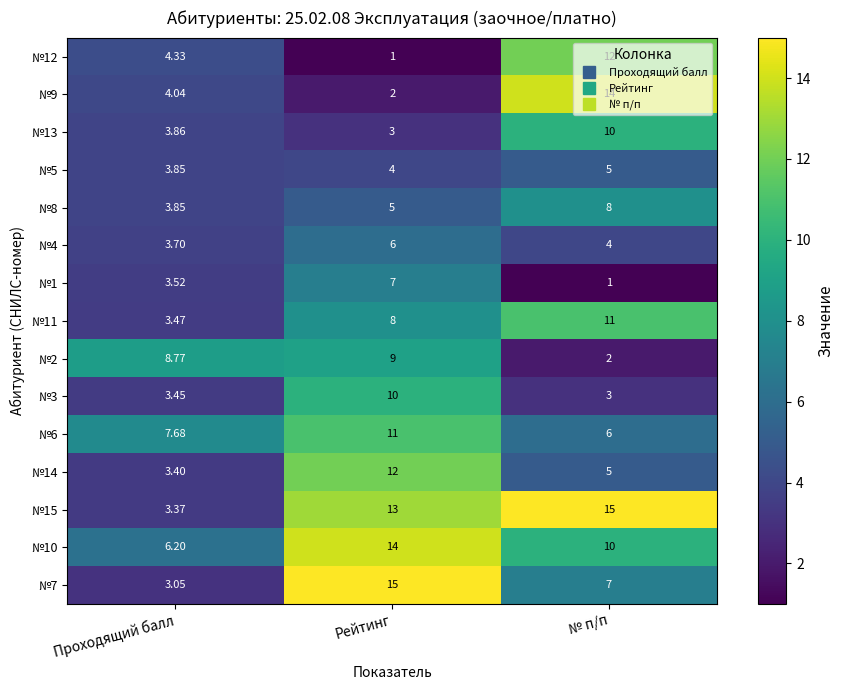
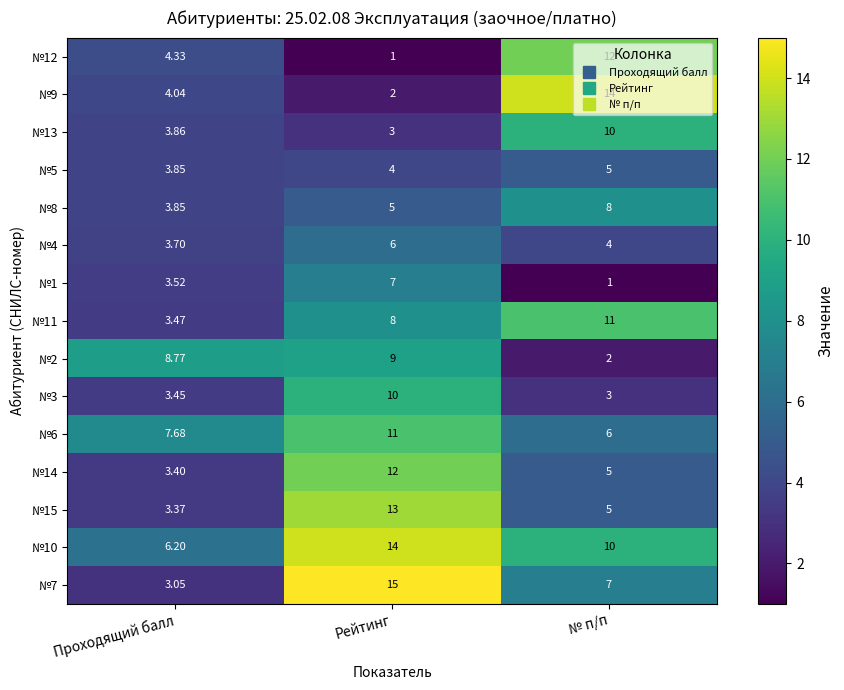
  {
    "№12": {
      "Проходящий балл": 4.33,
      "Рейтинг": 1
    },
    "№9": {
      "Проходящий балл": 4.04,
      "Рейтинг": 2
    },
    "№13": {
      "Проходящий балл": 3.86,
      "Рейтинг": 3,
      "№ п/п": 10
    },
    "№5": {
      "Проходящий балл": 3.85,
      "Рейтинг": 4,
      "№ п/п": 5
    },
    "№8": {
      "Проходящий балл": 3.85,
      "Рейтинг": 5,
      "№ п/п": 8
    },
    "№4": {
      "Проходящий балл": 3.70,
      "Рейтинг": 6,
      "№ п/п": 4
    },
    "№1": {
      "Проходящий балл": 3.52,
      "Рейтинг": 7,
      "№ п/п": 1
    },
    "№11": {
      "Проходящий балл": 3.47,
      "Рейтинг": 8,
      "№ п/п": 11
    },
    "№2": {
      "Проходящий балл": 8.77,
      "Рейтинг": 9,
      "№ п/п": 2
    },
    "№3": {
      "Проходящий балл": 3.45,
      "Рейтинг": 10,
      "№ п/п": 3
    },
    "№6": {
      "Проходящий балл": 7.68,
      "Рейтинг": 11,
      "№ п/п": 6
    },
    "№14": {
      "Проходящий балл": 3.40,
      "Рейтинг": 12,
      "№ п/п": 5
    },
    "№15": {
      "Проходящий балл": 3.37,
      "Рейтинг": 13,
-     "№ п/п": 15
+     "№ п/п": 5
    },
    "№10": {
      "Проходящий балл": 6.20,
      "Рейтинг": 14,
      "№ п/п": 10
    },
    "№7": {
      "Проходящий балл": 3.05,
      "Рейтинг": 15,
      "№ п/п": 7
    }
  }
